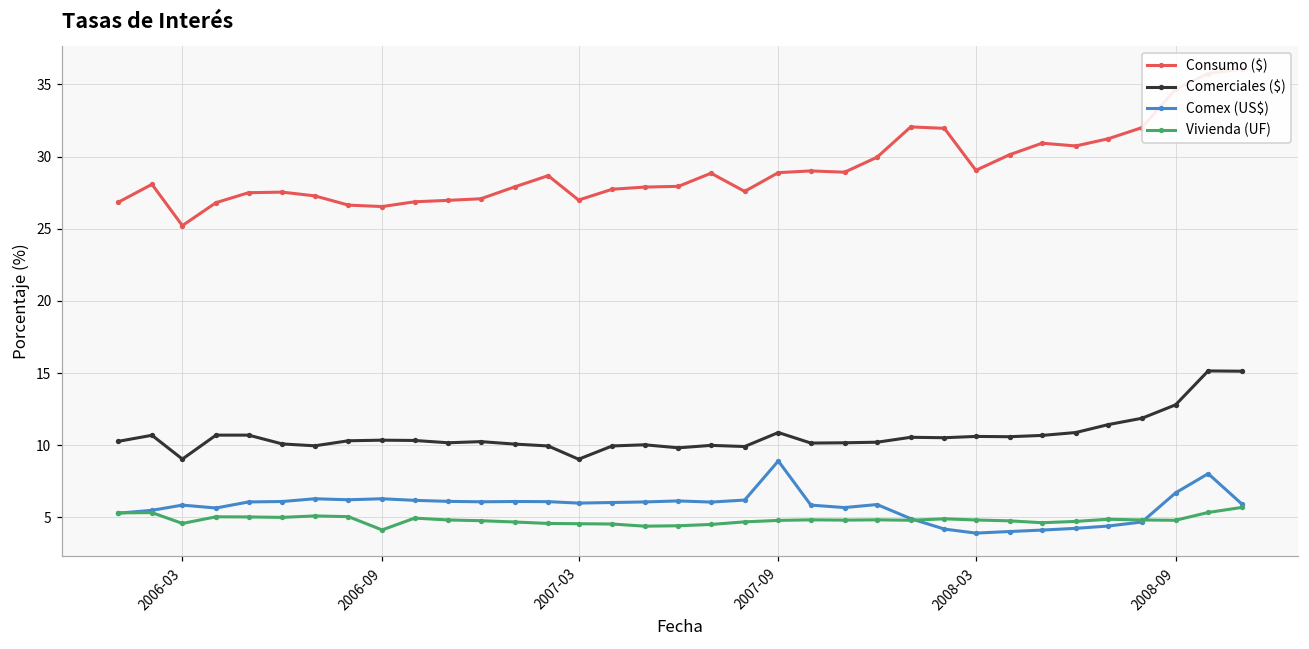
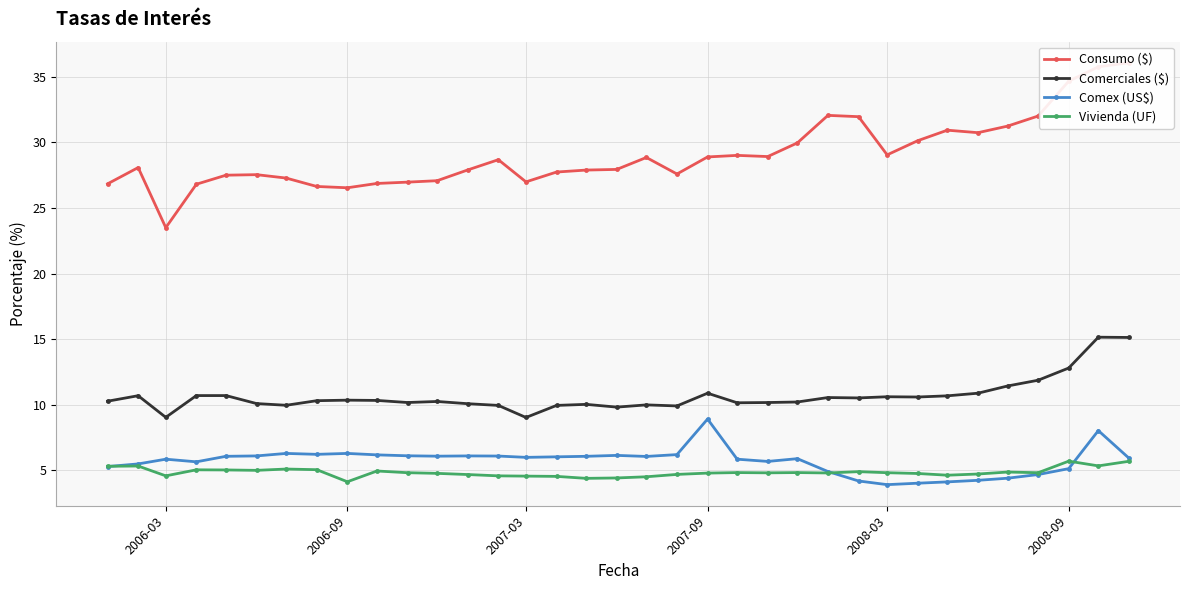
  {
    "Consumo ($)": {
-     "2006-03": 25.2,
+     "2006-03": 23.5,
      "2006-09": 26.5,
      "2007-03": 27.0,
      "2007-09": 28.9,
      "2008-03": 29.1
    },
    "Comerciales ($)": {
      "2006-03": 9.0,
      "2006-09": 10.4,
      "2007-03": 9.0,
      "2007-09": 10.9,
      "2008-03": 10.6,
      "2008-09": 12.8
    },
    "Comex (US$)": {
      "2006-03": 5.9,
      "2006-09": 6.3,
      "2007-03": 6.0,
      "2007-09": 8.9,
      "2008-03": 3.9,
-     "2008-09": 6.7
+     "2008-09": 5.1
    },
    "Vivienda (UF)": {
      "2006-03": 4.6,
      "2006-09": 4.1,
      "2007-03": 4.6,
      "2007-09": 4.8,
      "2008-03": 4.8,
-     "2008-09": 4.8
+     "2008-09": 5.7
    }
  }
